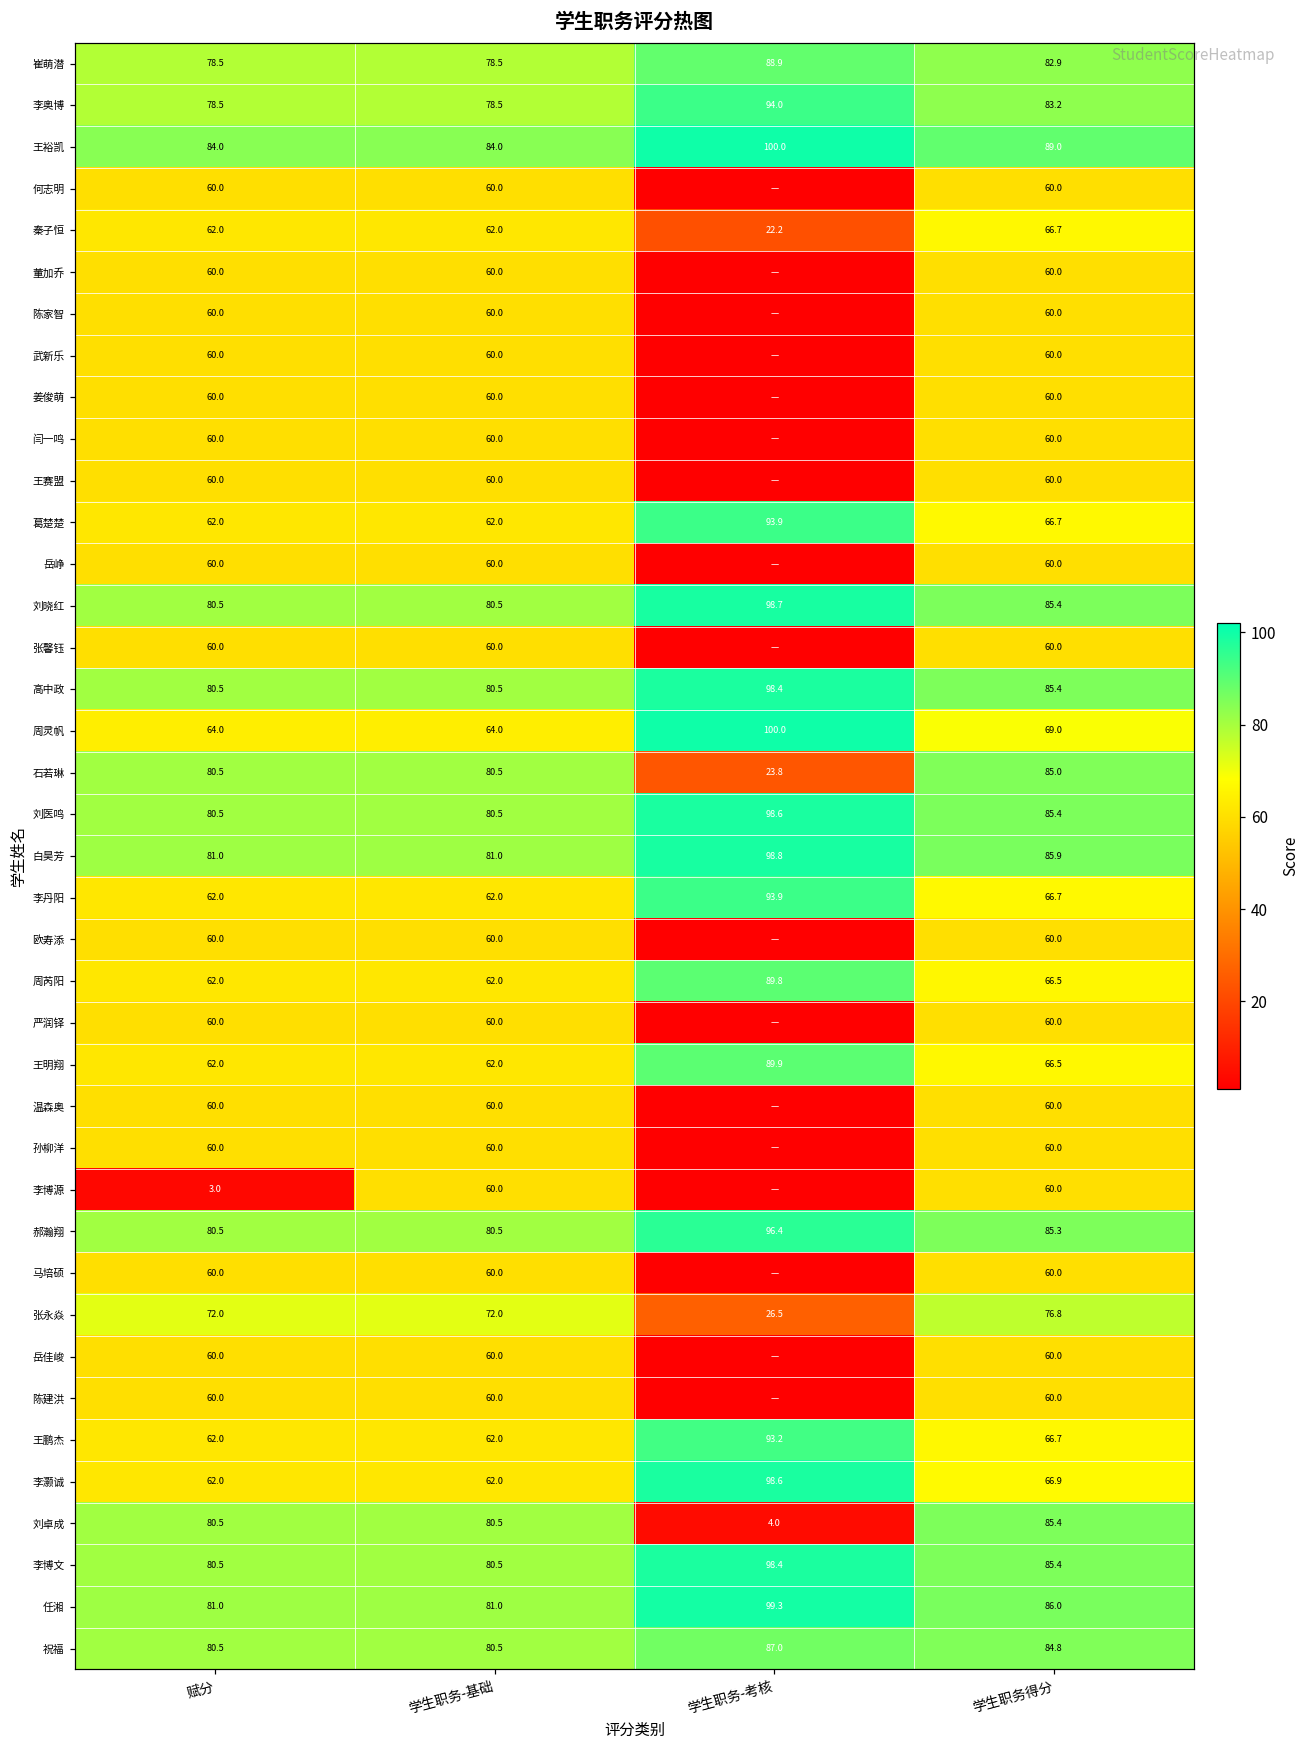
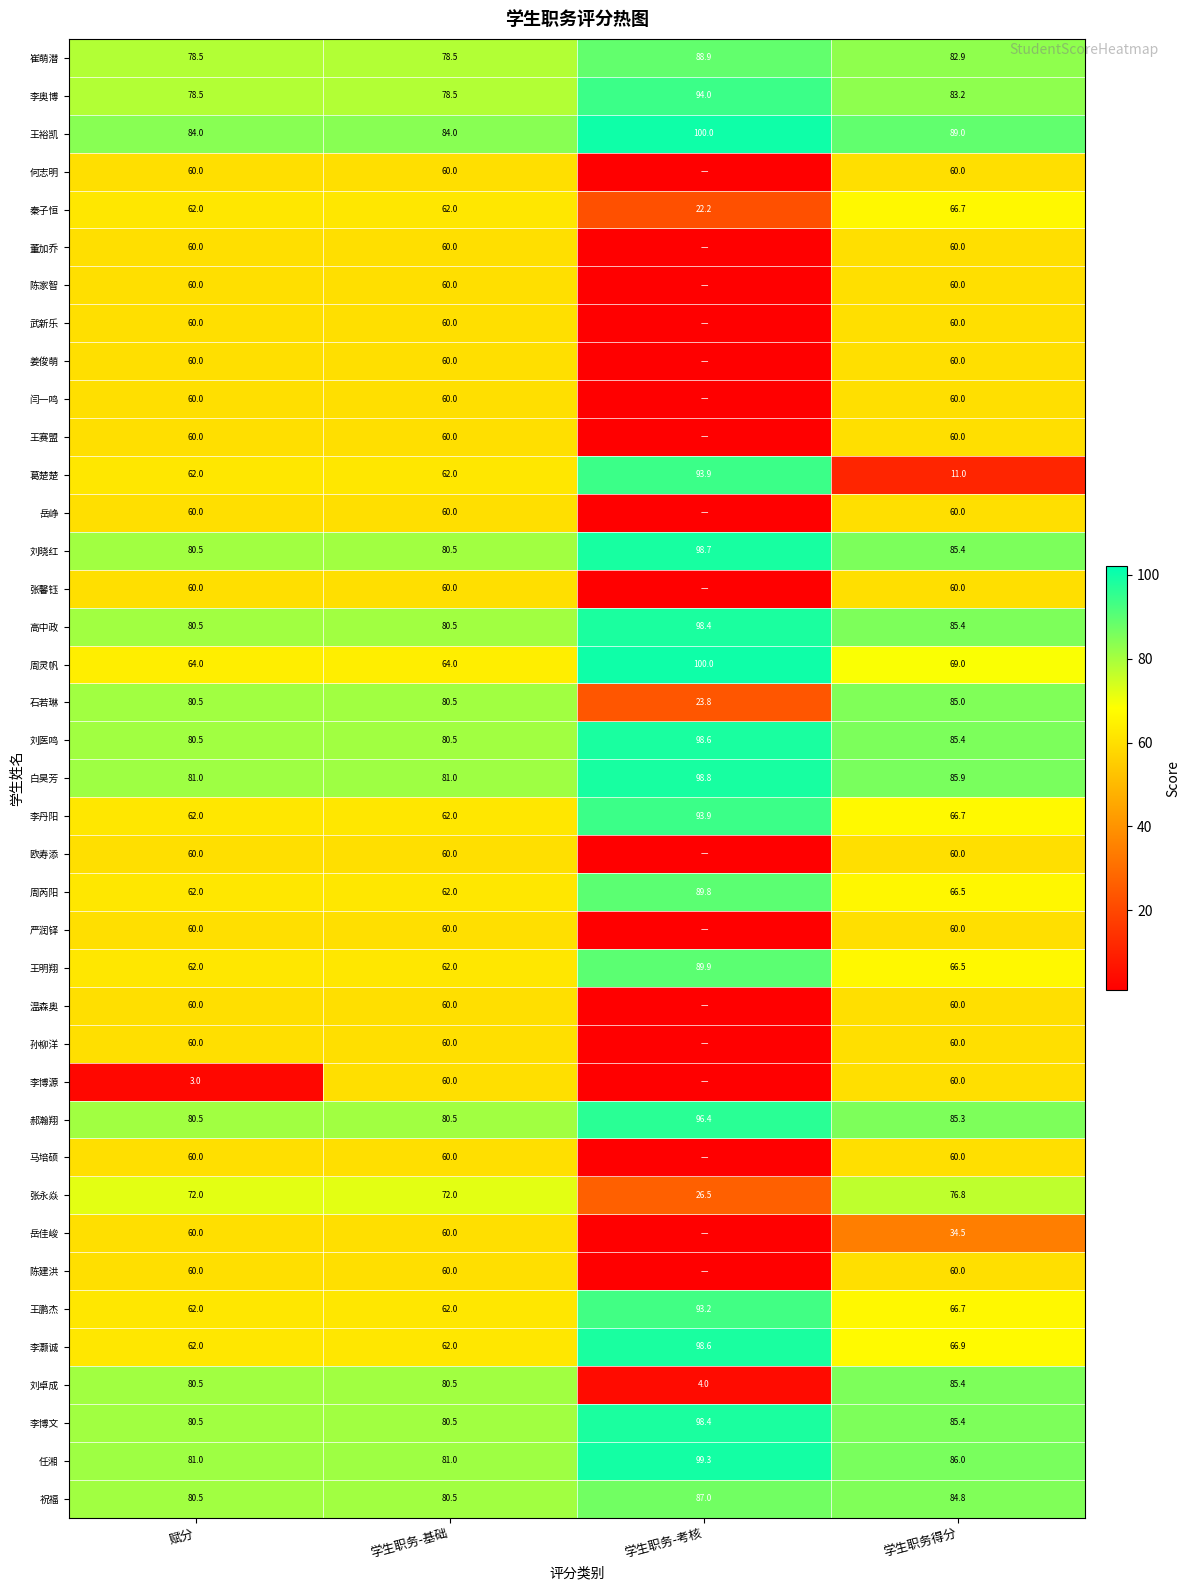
  {
    "崔萌潜": {
      "赋分": 78.5,
      "学生职务-基础": 78.5,
      "学生职务-考核": 88.9,
      "学生职务得分": 82.9
    },
    "李奥博": {
      "赋分": 78.5,
      "学生职务-基础": 78.5,
      "学生职务-考核": 94.0,
      "学生职务得分": 83.2
    },
    "王裕凯": {
      "赋分": 84.0,
      "学生职务-基础": 84.0,
      "学生职务-考核": 100.0,
      "学生职务得分": 89.0
    },
    "何志明": {
      "赋分": 60.0,
      "学生职务-基础": 60.0,
      "学生职务得分": 60.0
    },
    "秦子恒": {
      "赋分": 62.0,
      "学生职务-基础": 62.0,
      "学生职务-考核": 22.2,
      "学生职务得分": 66.7
    },
    "董加乔": {
      "赋分": 60.0,
      "学生职务-基础": 60.0,
      "学生职务得分": 60.0
    },
    "陈家智": {
      "赋分": 60.0,
      "学生职务-基础": 60.0,
      "学生职务得分": 60.0
    },
    "武新乐": {
      "赋分": 60.0,
      "学生职务-基础": 60.0,
      "学生职务得分": 60.0
    },
    "姜俊萌": {
      "赋分": 60.0,
      "学生职务-基础": 60.0,
      "学生职务得分": 60.0
    },
    "闫一鸣": {
      "赋分": 60.0,
      "学生职务-基础": 60.0,
      "学生职务得分": 60.0
    },
    "王赛盟": {
      "赋分": 60.0,
      "学生职务-基础": 60.0,
      "学生职务得分": 60.0
    },
    "葛楚楚": {
      "赋分": 62.0,
      "学生职务-基础": 62.0,
      "学生职务-考核": 93.9,
-     "学生职务得分": 66.7
+     "学生职务得分": 11.0
    },
    "岳峥": {
      "赋分": 60.0,
      "学生职务-基础": 60.0,
      "学生职务得分": 60.0
    },
    "刘晓红": {
      "赋分": 80.5,
      "学生职务-基础": 80.5,
      "学生职务-考核": 98.7,
      "学生职务得分": 85.4
    },
    "张馨钰": {
      "赋分": 60.0,
      "学生职务-基础": 60.0,
      "学生职务得分": 60.0
    },
    "高中政": {
      "赋分": 80.5,
      "学生职务-基础": 80.5,
      "学生职务-考核": 98.4,
      "学生职务得分": 85.4
    },
    "周灵帆": {
      "赋分": 64.0,
      "学生职务-基础": 64.0,
      "学生职务-考核": 100.0,
      "学生职务得分": 69.0
    },
    "石若琳": {
      "赋分": 80.5,
      "学生职务-基础": 80.5,
      "学生职务-考核": 23.8,
      "学生职务得分": 85.0
    },
    "刘医鸣": {
      "赋分": 80.5,
      "学生职务-基础": 80.5,
      "学生职务-考核": 98.6,
      "学生职务得分": 85.4
    },
    "白昊芳": {
      "赋分": 81.0,
      "学生职务-基础": 81.0,
      "学生职务-考核": 98.8,
      "学生职务得分": 85.9
    },
    "李丹阳": {
      "赋分": 62.0,
      "学生职务-基础": 62.0,
      "学生职务-考核": 93.9,
      "学生职务得分": 66.7
    },
    "欧寿添": {
      "赋分": 60.0,
      "学生职务-基础": 60.0,
      "学生职务得分": 60.0
    },
    "周芮阳": {
      "赋分": 62.0,
      "学生职务-基础": 62.0,
      "学生职务-考核": 89.8,
      "学生职务得分": 66.5
    },
    "严润铎": {
      "赋分": 60.0,
      "学生职务-基础": 60.0,
      "学生职务得分": 60.0
    },
    "王明翔": {
      "赋分": 62.0,
      "学生职务-基础": 62.0,
      "学生职务-考核": 89.9,
      "学生职务得分": 66.5
    },
    "温森奥": {
      "赋分": 60.0,
      "学生职务-基础": 60.0,
      "学生职务得分": 60.0
    },
    "孙柳洋": {
      "赋分": 60.0,
      "学生职务-基础": 60.0,
      "学生职务得分": 60.0
    },
    "李博源": {
      "赋分": 3.0,
      "学生职务-基础": 60.0,
      "学生职务得分": 60.0
    },
    "郝瀚翔": {
      "赋分": 80.5,
      "学生职务-基础": 80.5,
      "学生职务-考核": 96.4,
      "学生职务得分": 85.3
    },
    "马培硕": {
      "赋分": 60.0,
      "学生职务-基础": 60.0,
      "学生职务得分": 60.0
    },
    "张永焱": {
      "赋分": 72.0,
      "学生职务-基础": 72.0,
      "学生职务-考核": 26.5,
      "学生职务得分": 76.8
    },
    "岳佳峻": {
      "赋分": 60.0,
      "学生职务-基础": 60.0,
-     "学生职务得分": 60.0
+     "学生职务得分": 34.5
    },
    "陈建洪": {
      "赋分": 60.0,
      "学生职务-基础": 60.0,
      "学生职务得分": 60.0
    },
    "王鹏杰": {
      "赋分": 62.0,
      "学生职务-基础": 62.0,
      "学生职务-考核": 93.2,
      "学生职务得分": 66.7
    },
    "李灏诚": {
      "赋分": 62.0,
      "学生职务-基础": 62.0,
      "学生职务-考核": 98.6,
      "学生职务得分": 66.9
    },
    "刘卓成": {
      "赋分": 80.5,
      "学生职务-基础": 80.5,
      "学生职务-考核": 4.0,
      "学生职务得分": 85.4
    },
    "李博文": {
      "赋分": 80.5,
      "学生职务-基础": 80.5,
      "学生职务-考核": 98.4,
      "学生职务得分": 85.4
    },
    "任湘": {
      "赋分": 81.0,
      "学生职务-基础": 81.0,
      "学生职务-考核": 99.3,
      "学生职务得分": 86.0
    },
    "祝福": {
      "赋分": 80.5,
      "学生职务-基础": 80.5,
      "学生职务-考核": 87.0,
      "学生职务得分": 84.8
    }
  }
